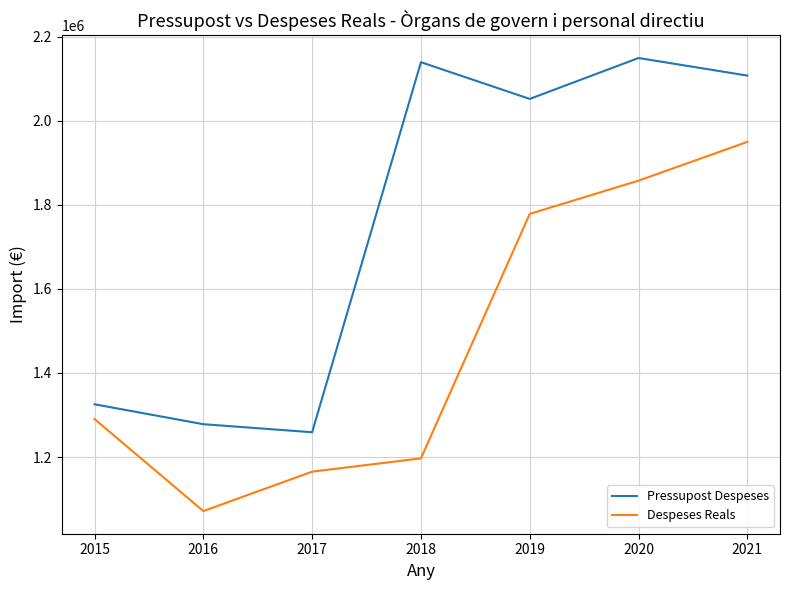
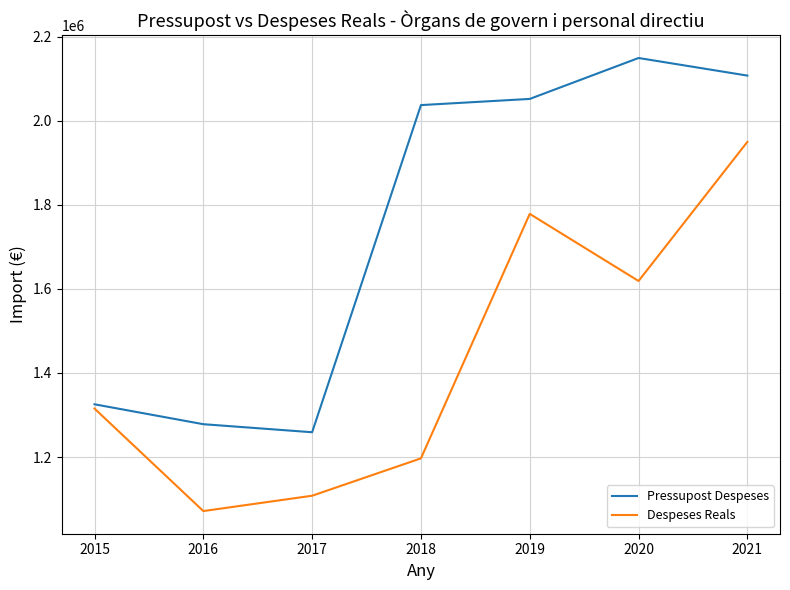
  {
    "Pressupost Despeses": {
      "2015": 1330000,
      "2016": 1280000,
      "2017": 1260000,
-     "2018": 2140000,
+     "2018": 2040000,
      "2019": 2050000,
      "2020": 2150000,
      "2021": 2110000
    },
    "Despeses Reals": {
-     "2015": 1290000,
+     "2015": 1320000,
      "2016": 1070000,
-     "2017": 1170000,
+     "2017": 1110000,
      "2018": 1200000,
      "2019": 1780000,
-     "2020": 1860000,
+     "2020": 1620000,
      "2021": 1950000
    }
  }
